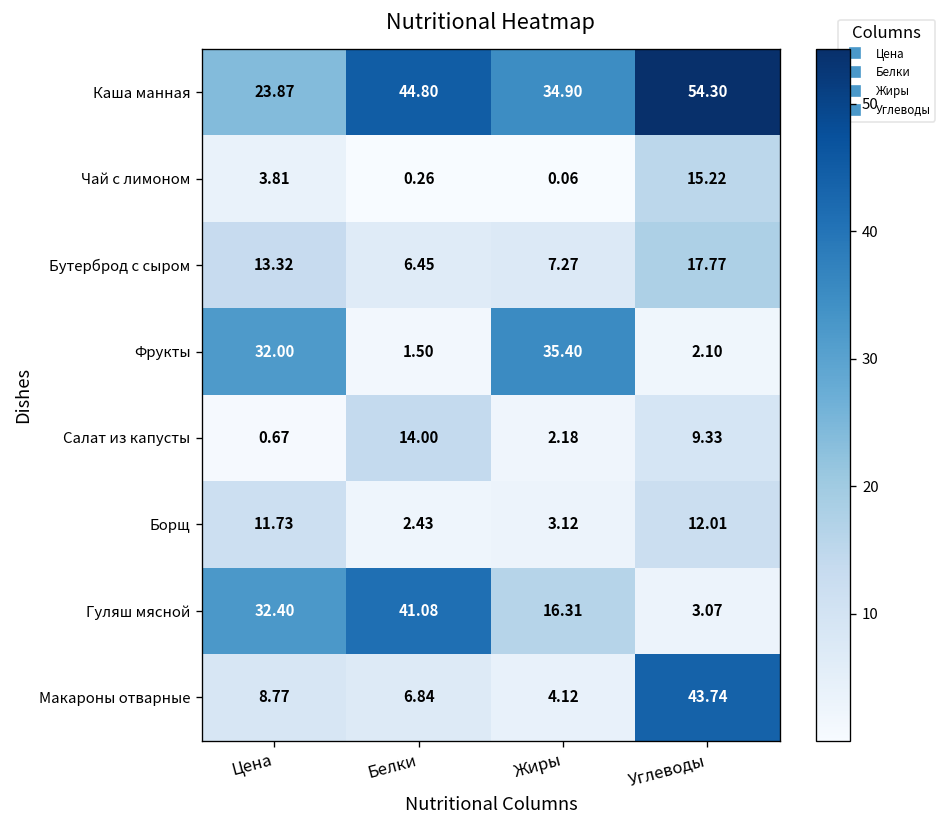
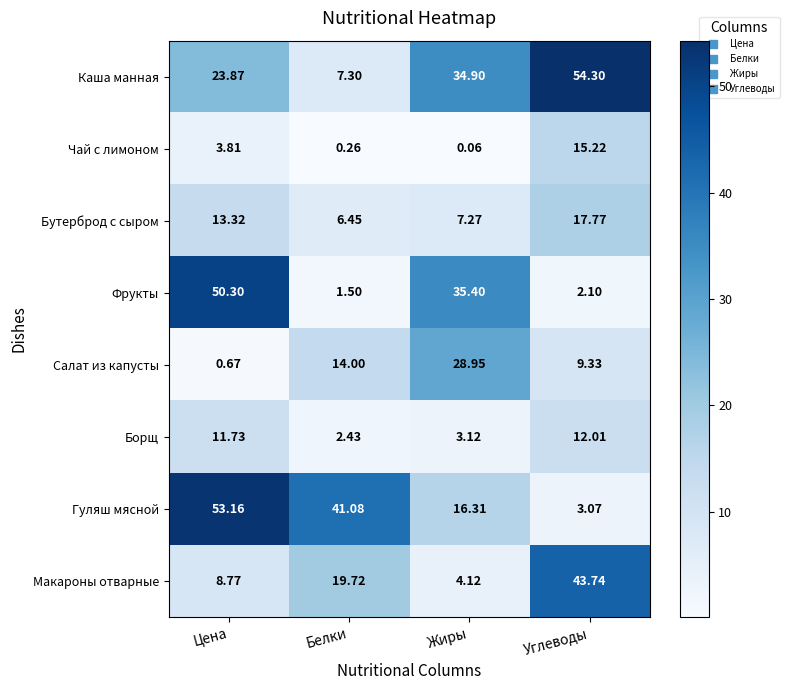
  {
    "Каша манная": {
      "Цена": 23.87,
-     "Белки": 44.80,
+     "Белки": 7.30,
      "Жиры": 34.90,
      "Углеводы": 54.30
    },
    "Чай с лимоном": {
      "Цена": 3.81,
      "Белки": 0.26,
      "Жиры": 0.06,
      "Углеводы": 15.22
    },
    "Бутерброд с сыром": {
      "Цена": 13.32,
      "Белки": 6.45,
      "Жиры": 7.27,
      "Углеводы": 17.77
    },
    "Фрукты": {
-     "Цена": 32.00,
+     "Цена": 50.30,
      "Белки": 1.50,
      "Жиры": 35.40,
      "Углеводы": 2.10
    },
    "Салат из капусты": {
      "Цена": 0.67,
      "Белки": 14.00,
-     "Жиры": 2.18,
+     "Жиры": 28.95,
      "Углеводы": 9.33
    },
    "Борщ": {
      "Цена": 11.73,
      "Белки": 2.43,
      "Жиры": 3.12,
      "Углеводы": 12.01
    },
    "Гуляш мясной": {
-     "Цена": 32.40,
+     "Цена": 53.16,
      "Белки": 41.08,
      "Жиры": 16.31,
      "Углеводы": 3.07
    },
    "Макароны отварные": {
      "Цена": 8.77,
-     "Белки": 6.84,
+     "Белки": 19.72,
      "Жиры": 4.12,
      "Углеводы": 43.74
    }
  }
